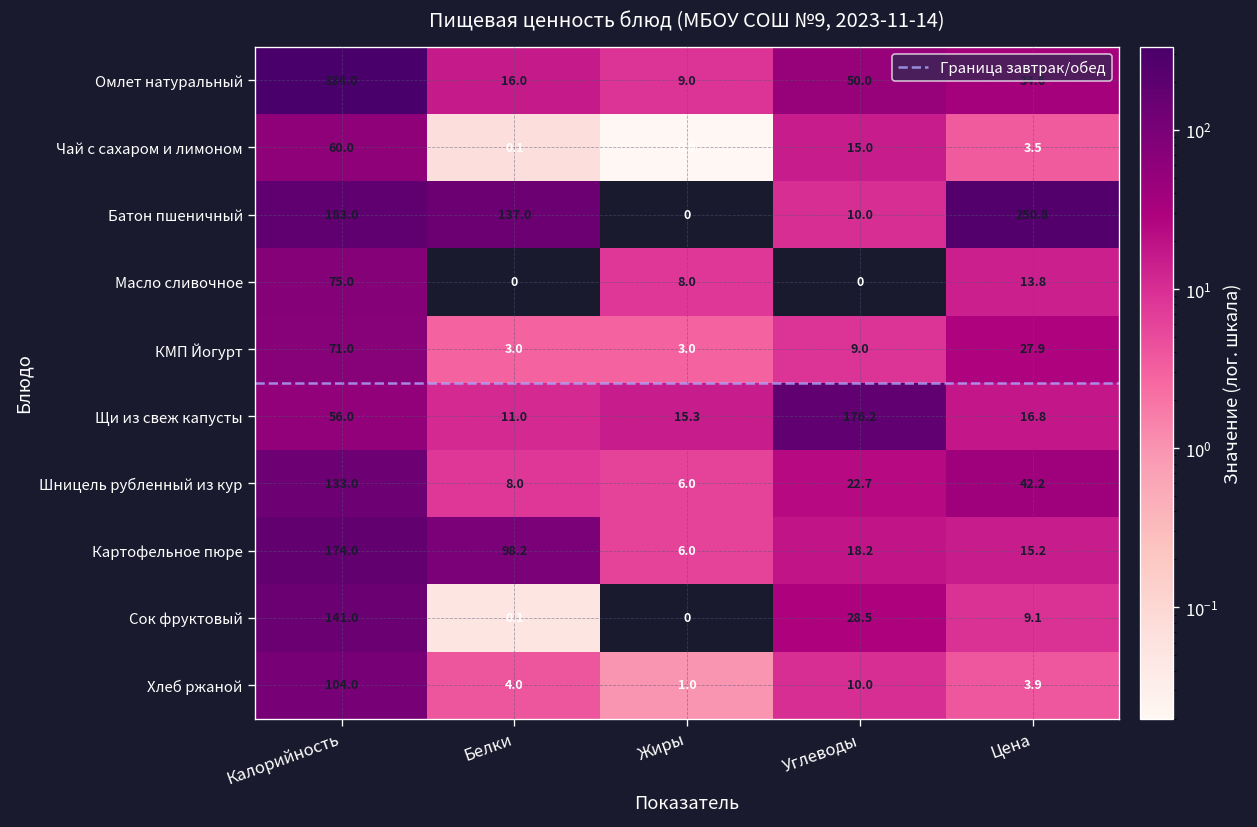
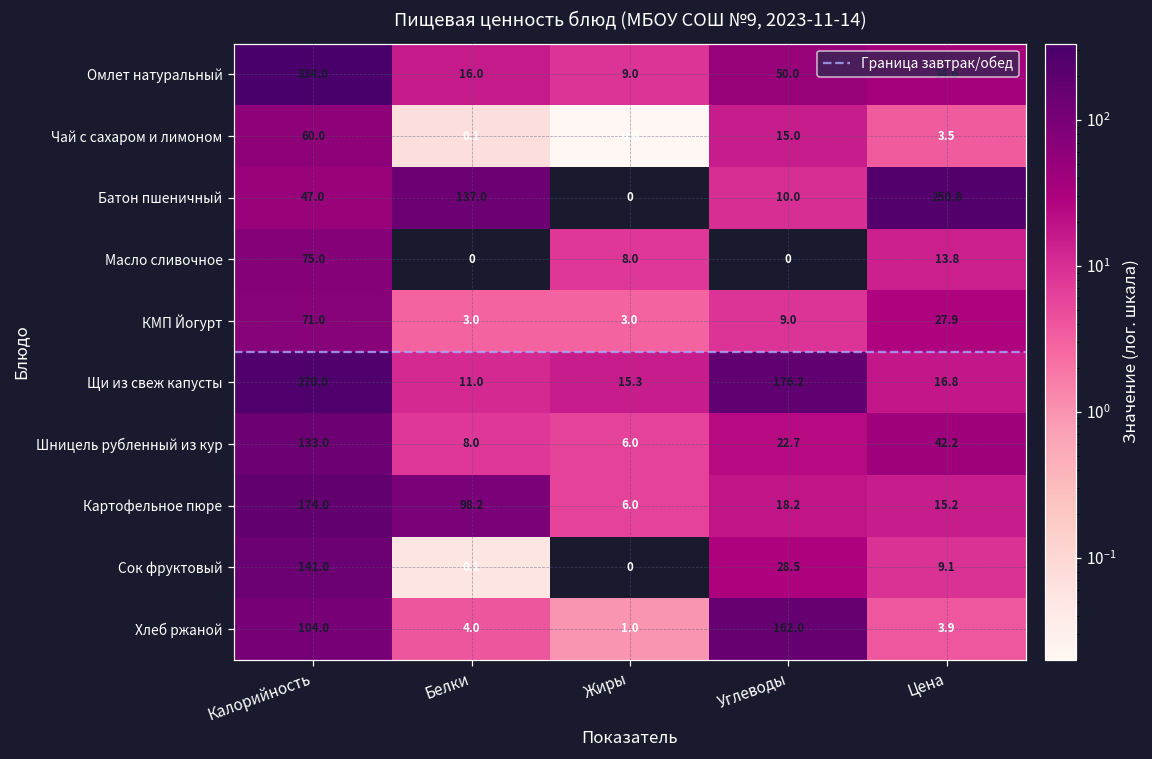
  {
    "Омлет натуральный": {
      "Калорийность": 334.0,
      "Белки": 16.0,
      "Жиры": 9.0,
      "Углеводы": 50.0
    },
    "Чай с сахаром и лимоном": {
      "Калорийность": 60.0,
      "Углеводы": 15.0,
      "Цена": 3.5
    },
    "Батон пшеничный": {
-     "Калорийность": 183.0,
+     "Калорийность": 47.0,
      "Белки": 137.0,
      "Жиры": 0,
      "Углеводы": 10.0,
      "Цена": 250.8
    },
    "Масло сливочное": {
      "Калорийность": 75.0,
      "Белки": 0,
      "Жиры": 8.0,
      "Углеводы": 0,
      "Цена": 13.8
    },
    "КМП Йогурт": {
      "Калорийность": 71.0,
      "Белки": 3.0,
      "Жиры": 3.0,
      "Углеводы": 9.0,
      "Цена": 27.9
    },
    "Щи из свеж капусты": {
-     "Калорийность": 56.0,
+     "Калорийность": 270.0,
      "Белки": 11.0,
      "Жиры": 15.3,
      "Углеводы": 176.2,
      "Цена": 16.8
    },
    "Шницель рубленный из кур": {
      "Калорийность": 133.0,
      "Белки": 8.0,
      "Жиры": 6.0,
      "Углеводы": 22.7,
      "Цена": 42.2
    },
    "Картофельное пюре": {
      "Калорийность": 174.0,
      "Белки": 98.2,
      "Жиры": 6.0,
      "Углеводы": 18.2,
      "Цена": 15.2
    },
    "Сок фруктовый": {
      "Калорийность": 141.0,
      "Жиры": 0,
      "Углеводы": 28.5,
      "Цена": 9.1
    },
    "Хлеб ржаной": {
      "Калорийность": 104.0,
      "Белки": 4.0,
      "Жиры": 1.0,
-     "Углеводы": 10.0,
+     "Углеводы": 162.0,
      "Цена": 3.9
    }
  }
